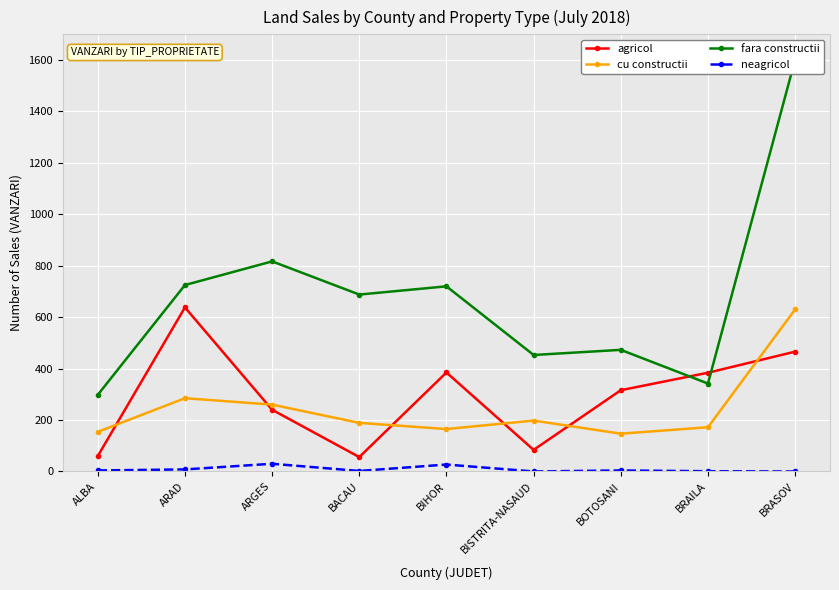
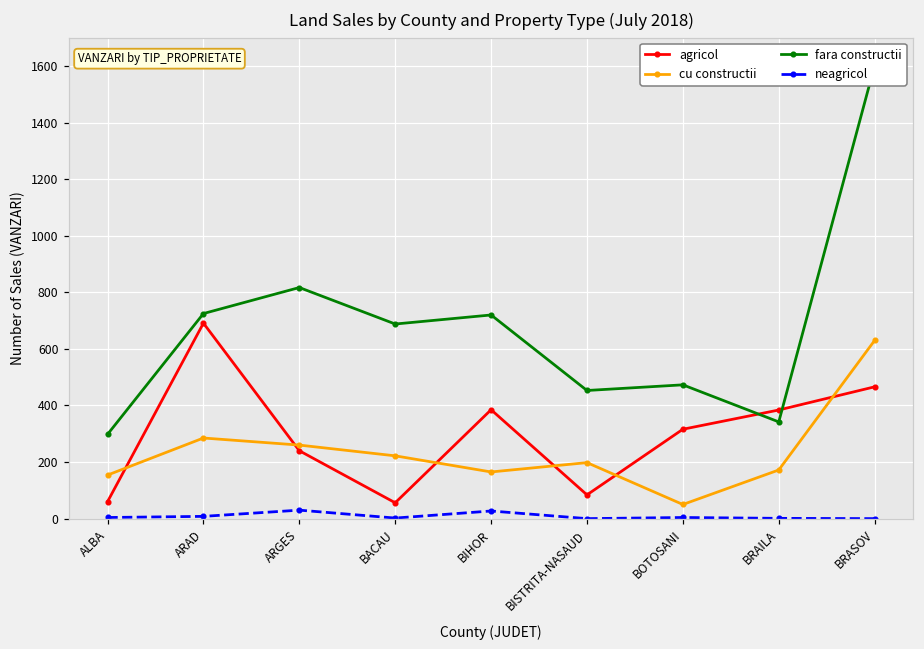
  {
    "agricol": {
      "ALBA": 60,
-     "ARAD": 640,
+     "ARAD": 690,
      "ARGES": 240,
      "BACAU": 60,
      "BIHOR": 390,
      "BISTRITA-NASAUD": 80,
      "BOTOSANI": 320,
      "BRAILA": 380,
      "BRASOV": 470
    },
    "cu constructii": {
      "ALBA": 150,
      "ARAD": 290,
      "ARGES": 260,
-     "BACAU": 190,
+     "BACAU": 220,
      "BIHOR": 170,
      "BISTRITA-NASAUD": 200,
-     "BOTOSANI": 150,
+     "BOTOSANI": 50,
      "BRAILA": 170,
      "BRASOV": 630
    },
    "fara constructii": {
      "ALBA": 300,
      "ARAD": 730,
      "ARGES": 820,
      "BACAU": 690,
      "BIHOR": 720,
      "BISTRITA-NASAUD": 450,
      "BOTOSANI": 470,
      "BRAILA": 340
    },
    "neagricol": {
      "ALBA": 0,
      "ARAD": 10,
      "ARGES": 30,
      "BACAU": 0,
      "BIHOR": 30,
      "BISTRITA-NASAUD": 0,
      "BOTOSANI": 0,
      "BRAILA": 0,
      "BRASOV": 0
    }
  }
